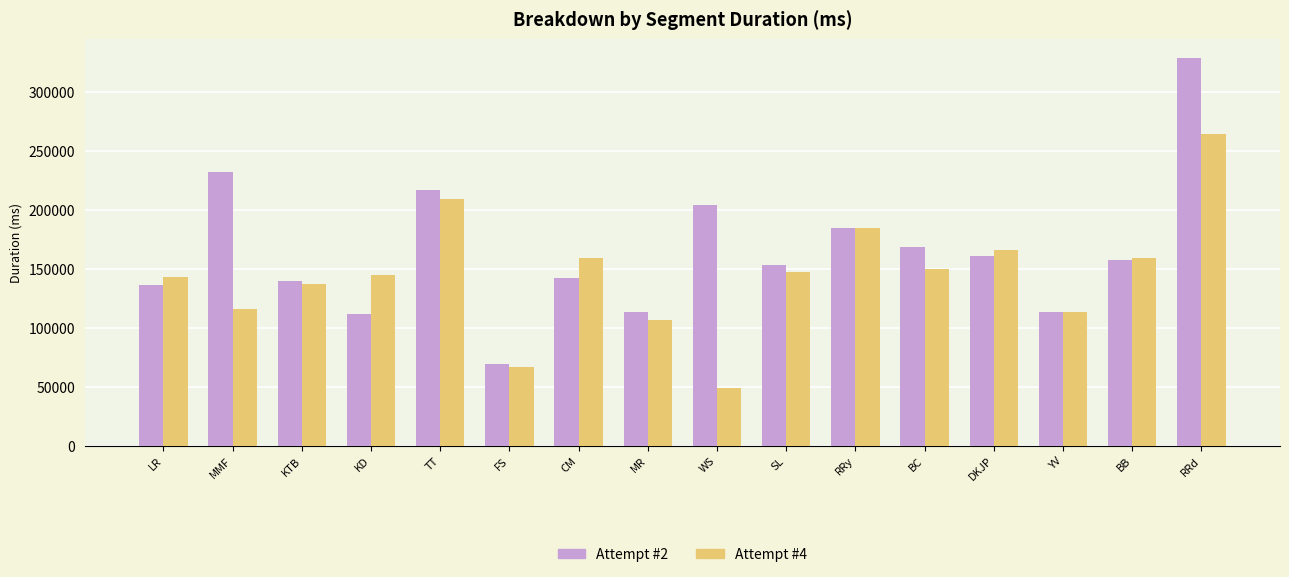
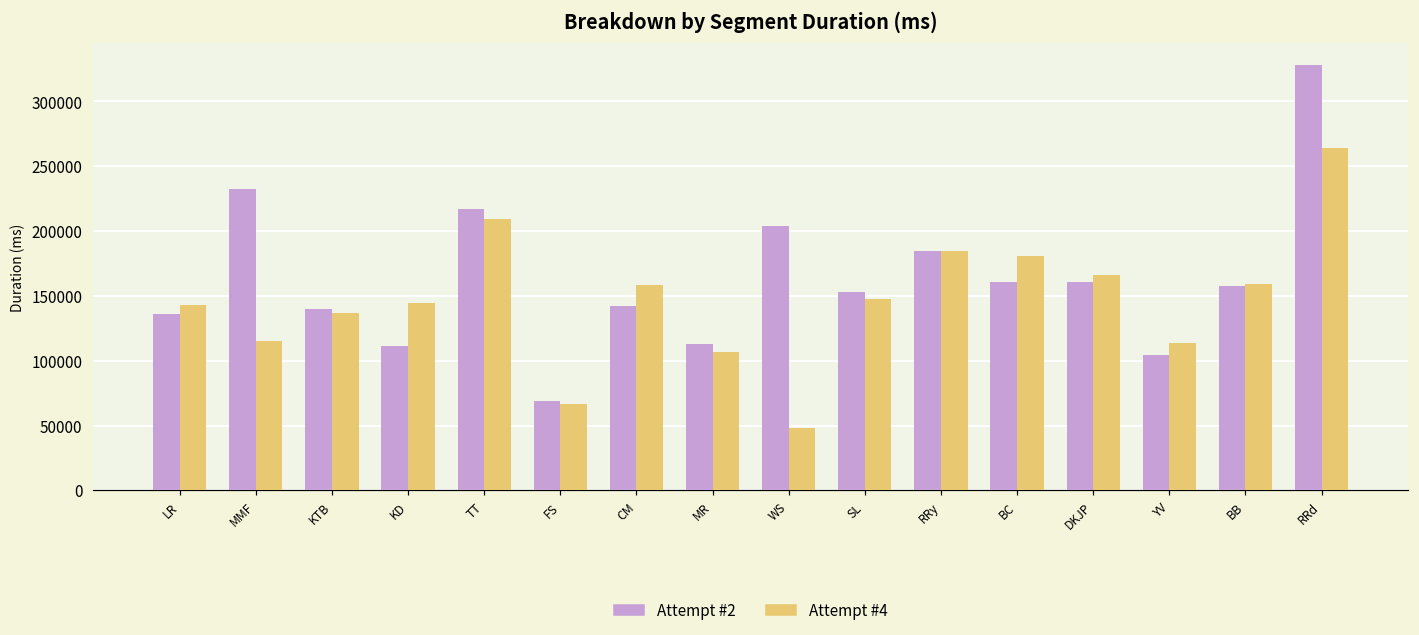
  {
    "Attempt #2": {
      "LR": 136000,
      "MMF": 232000,
      "KTB": 140000,
      "KD": 112000,
      "TT": 217000,
      "FS": 69000,
      "CM": 142000,
      "MR": 113000,
      "WS": 204000,
      "SL": 153000,
      "RRy": 184000,
-     "BC": 169000,
+     "BC": 161000,
      "DKJP": 161000,
-     "YV": 113000,
+     "YV": 105000,
      "BB": 158000,
      "RRd": 328000
    },
    "Attempt #4": {
      "LR": 143000,
      "MMF": 115000,
      "KTB": 137000,
      "KD": 144000,
      "TT": 209000,
      "FS": 66000,
      "CM": 159000,
      "MR": 107000,
      "WS": 48000,
      "SL": 148000,
      "RRy": 185000,
-     "BC": 150000,
+     "BC": 181000,
      "DKJP": 166000,
      "YV": 113000,
      "BB": 159000,
      "RRd": 264000
    }
  }
